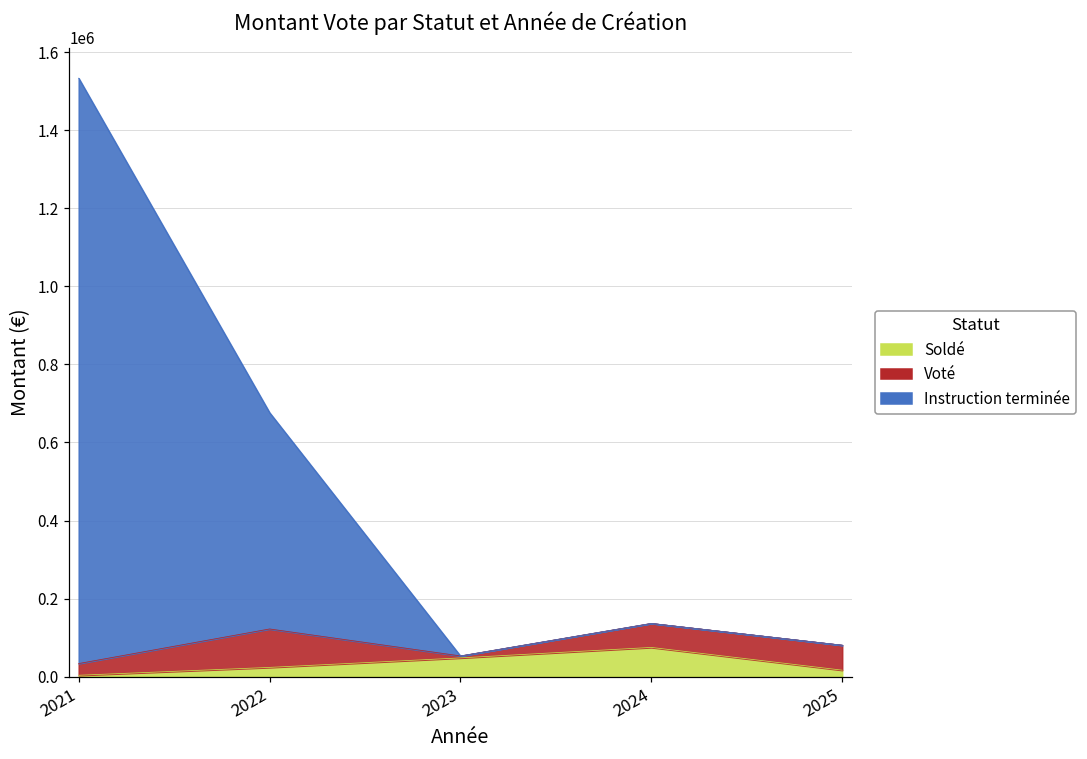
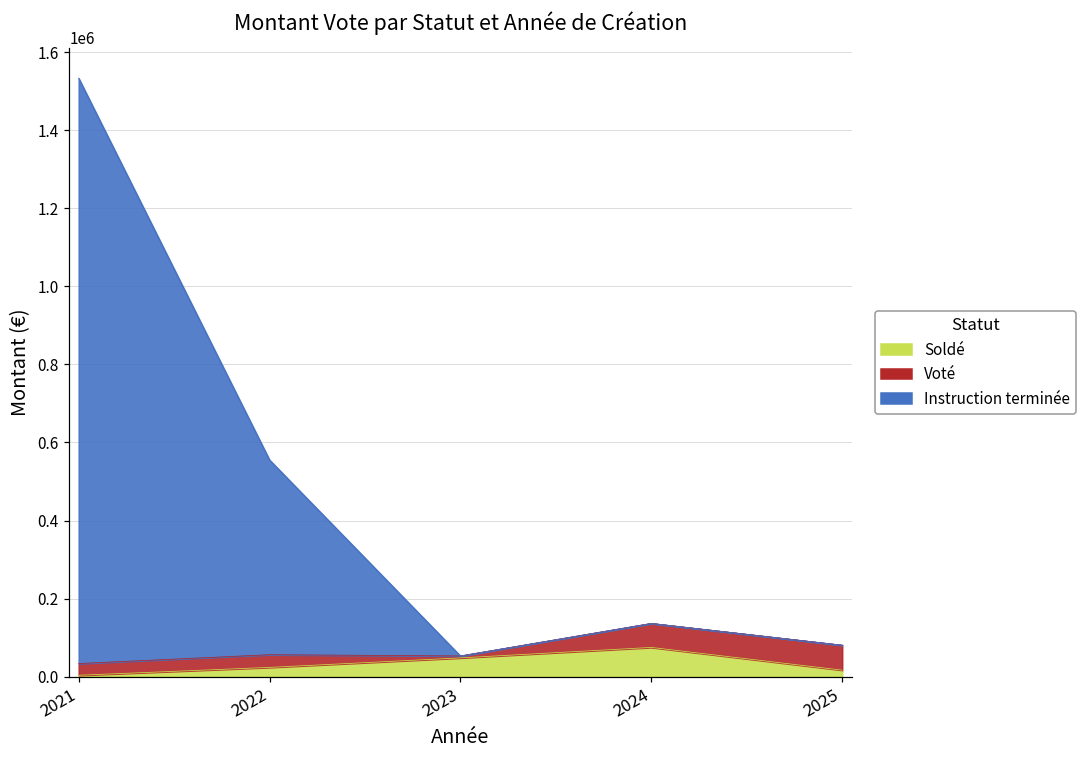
  {
    "Soldé": {
      "2021": 0,
      "2022": 20000,
      "2024": 70000,
      "2025": 20000
    },
    "Voté": {
      "2021": 30000,
-     "2022": 100000
+     "2022": 30000
    },
    "Instruction terminée": {
      "2021": 1500000,
-     "2022": 550000
+     "2022": 500000
    }
  }
